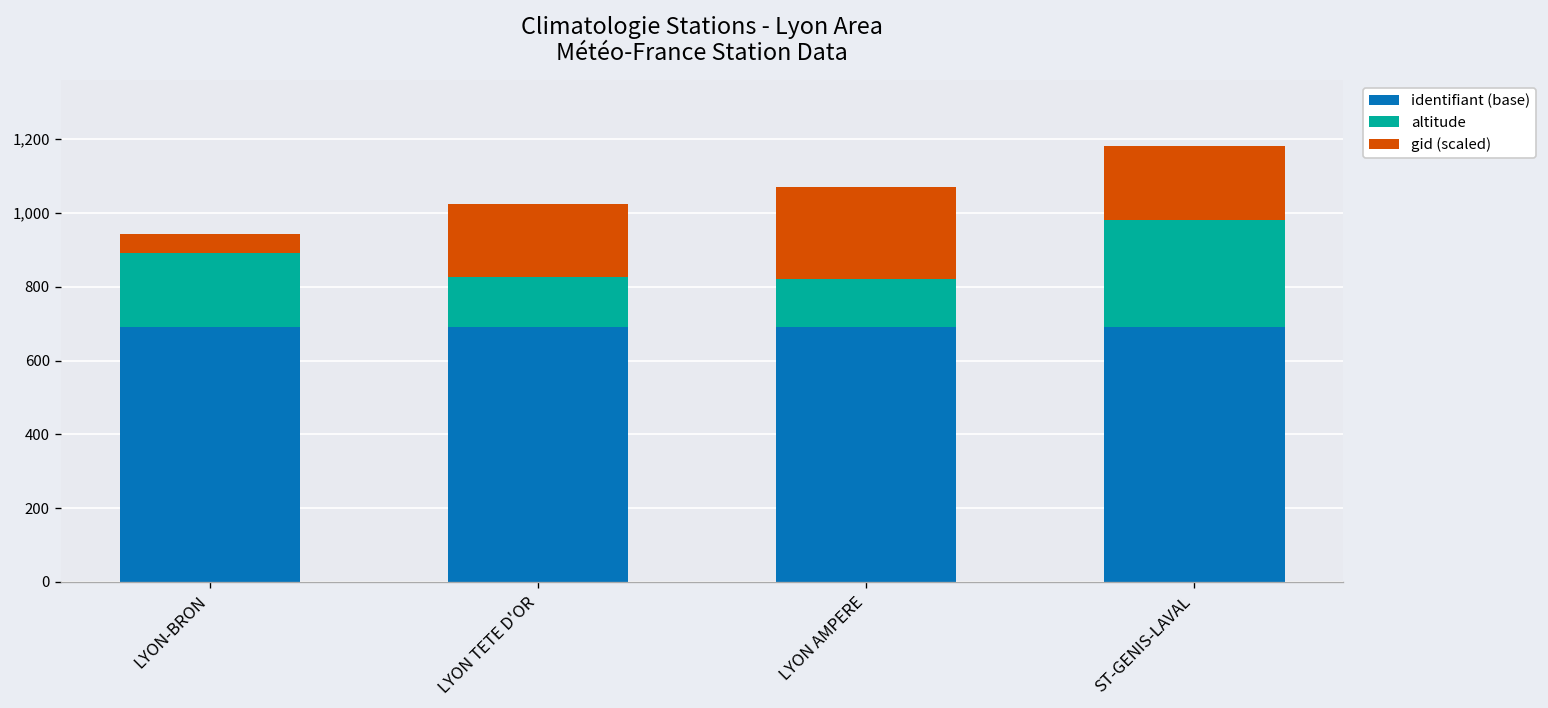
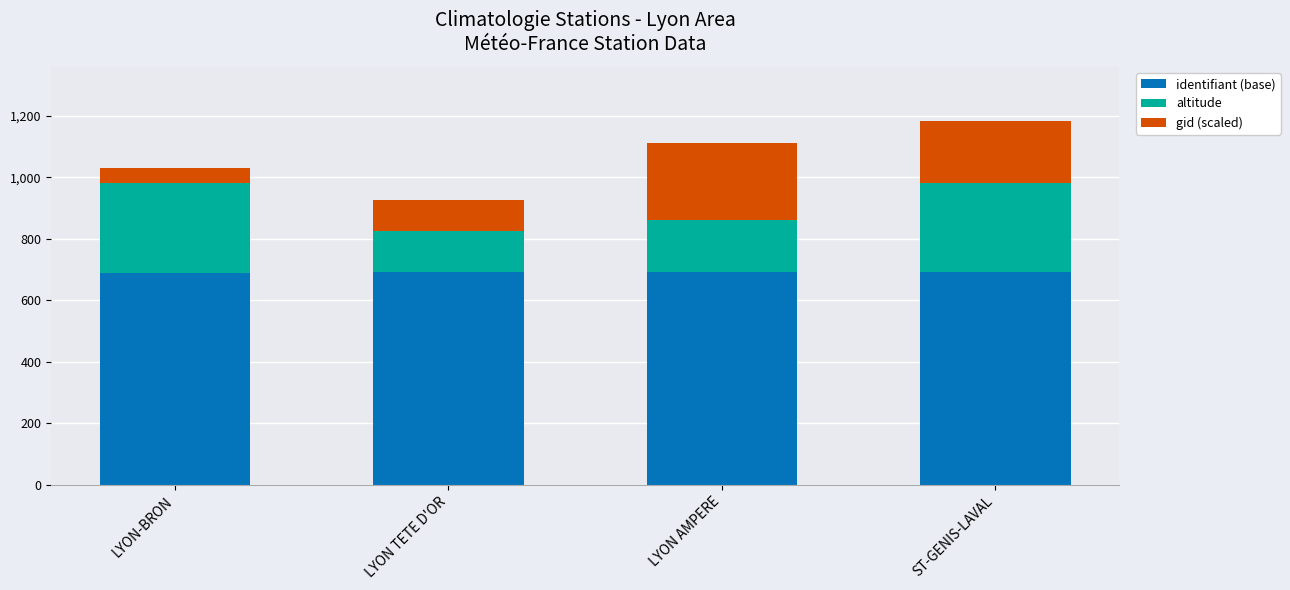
  {
    "identifiant (base)": {
      "LYON-BRON": 690,
      "LYON TETE D'OR": 690,
      "LYON AMPERE": 690,
      "ST-GENIS-LAVAL": 690
    },
    "altitude": {
-     "LYON-BRON": 200,
+     "LYON-BRON": 290,
      "LYON TETE D'OR": 130,
-     "LYON AMPERE": 130,
+     "LYON AMPERE": 170,
      "ST-GENIS-LAVAL": 290
    },
    "gid (scaled)": {
      "LYON-BRON": 50,
-     "LYON TETE D'OR": 200,
+     "LYON TETE D'OR": 100,
      "LYON AMPERE": 250,
      "ST-GENIS-LAVAL": 200
    }
  }
